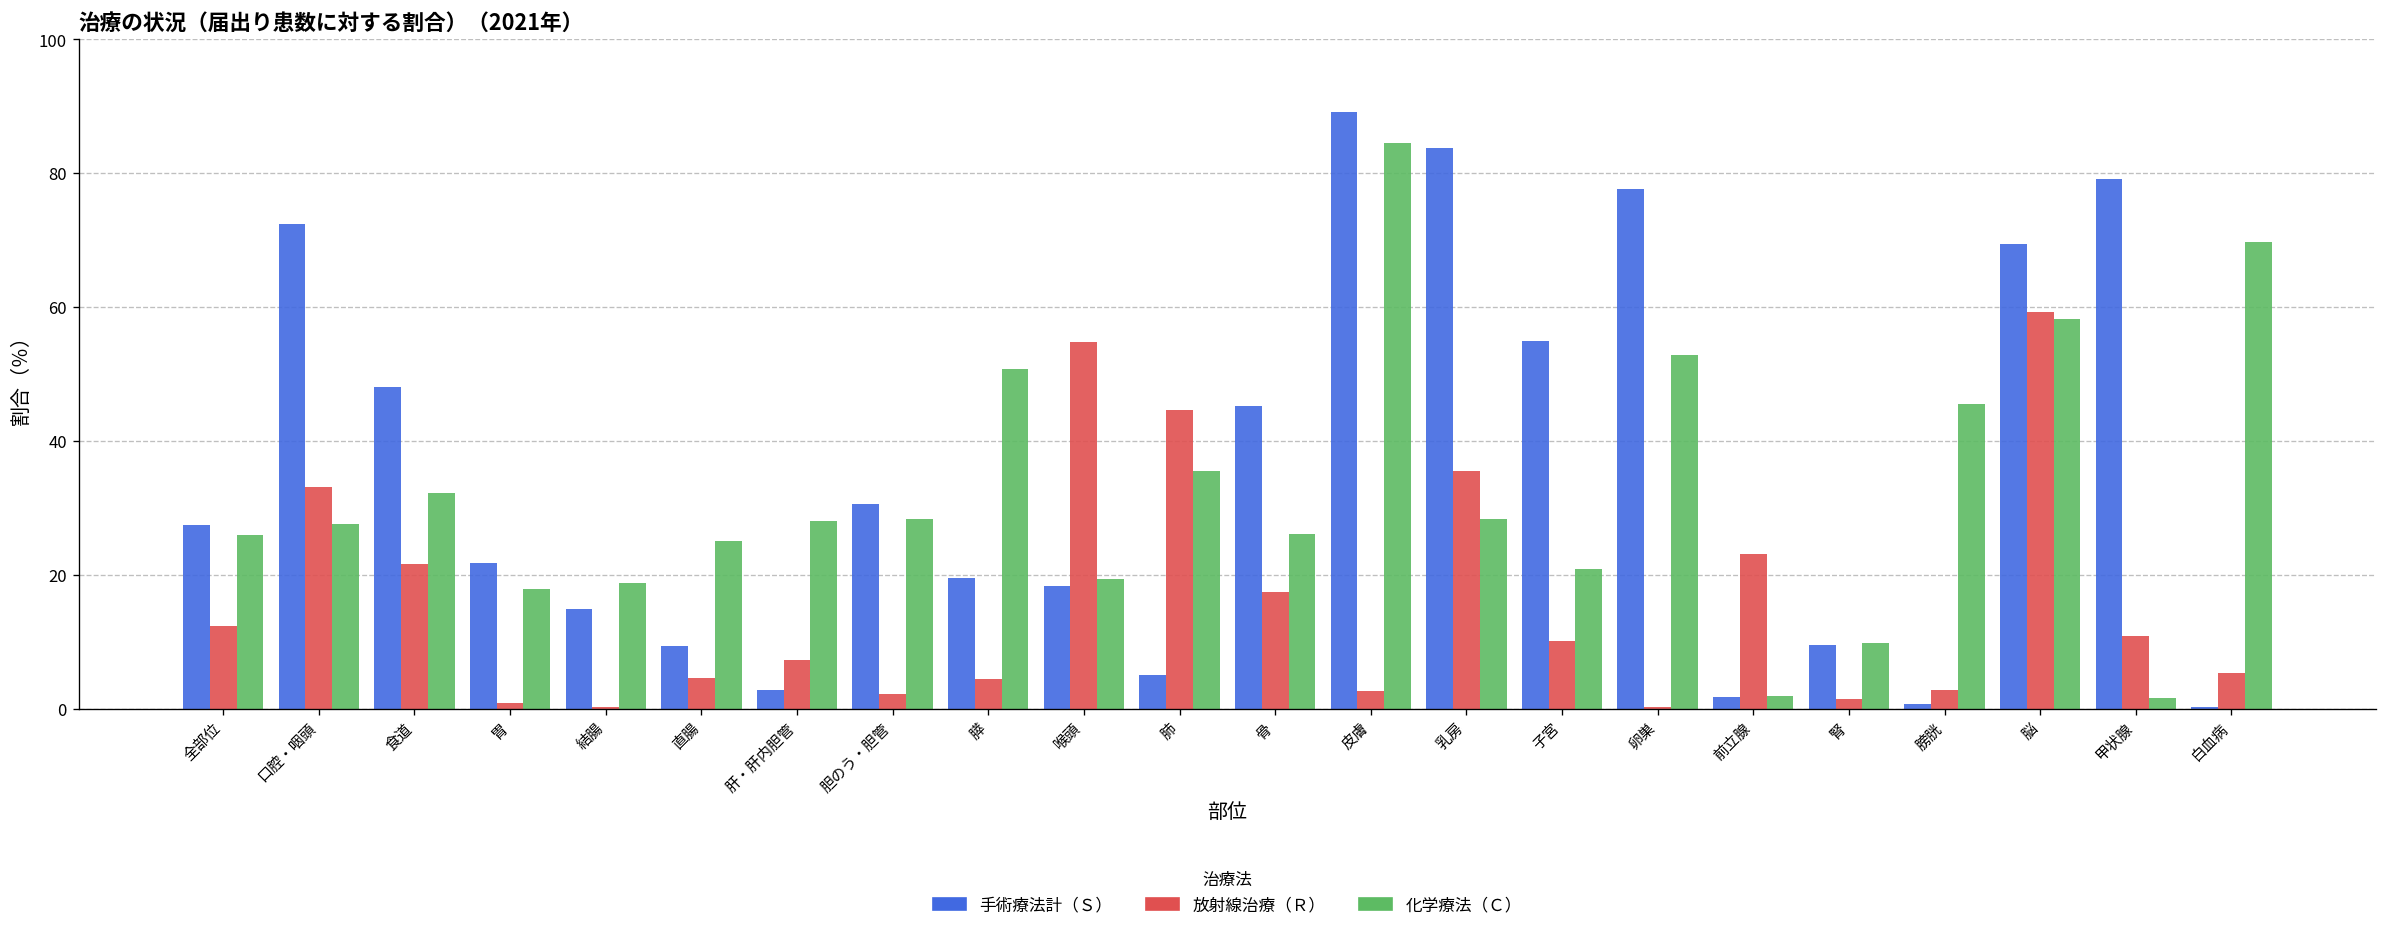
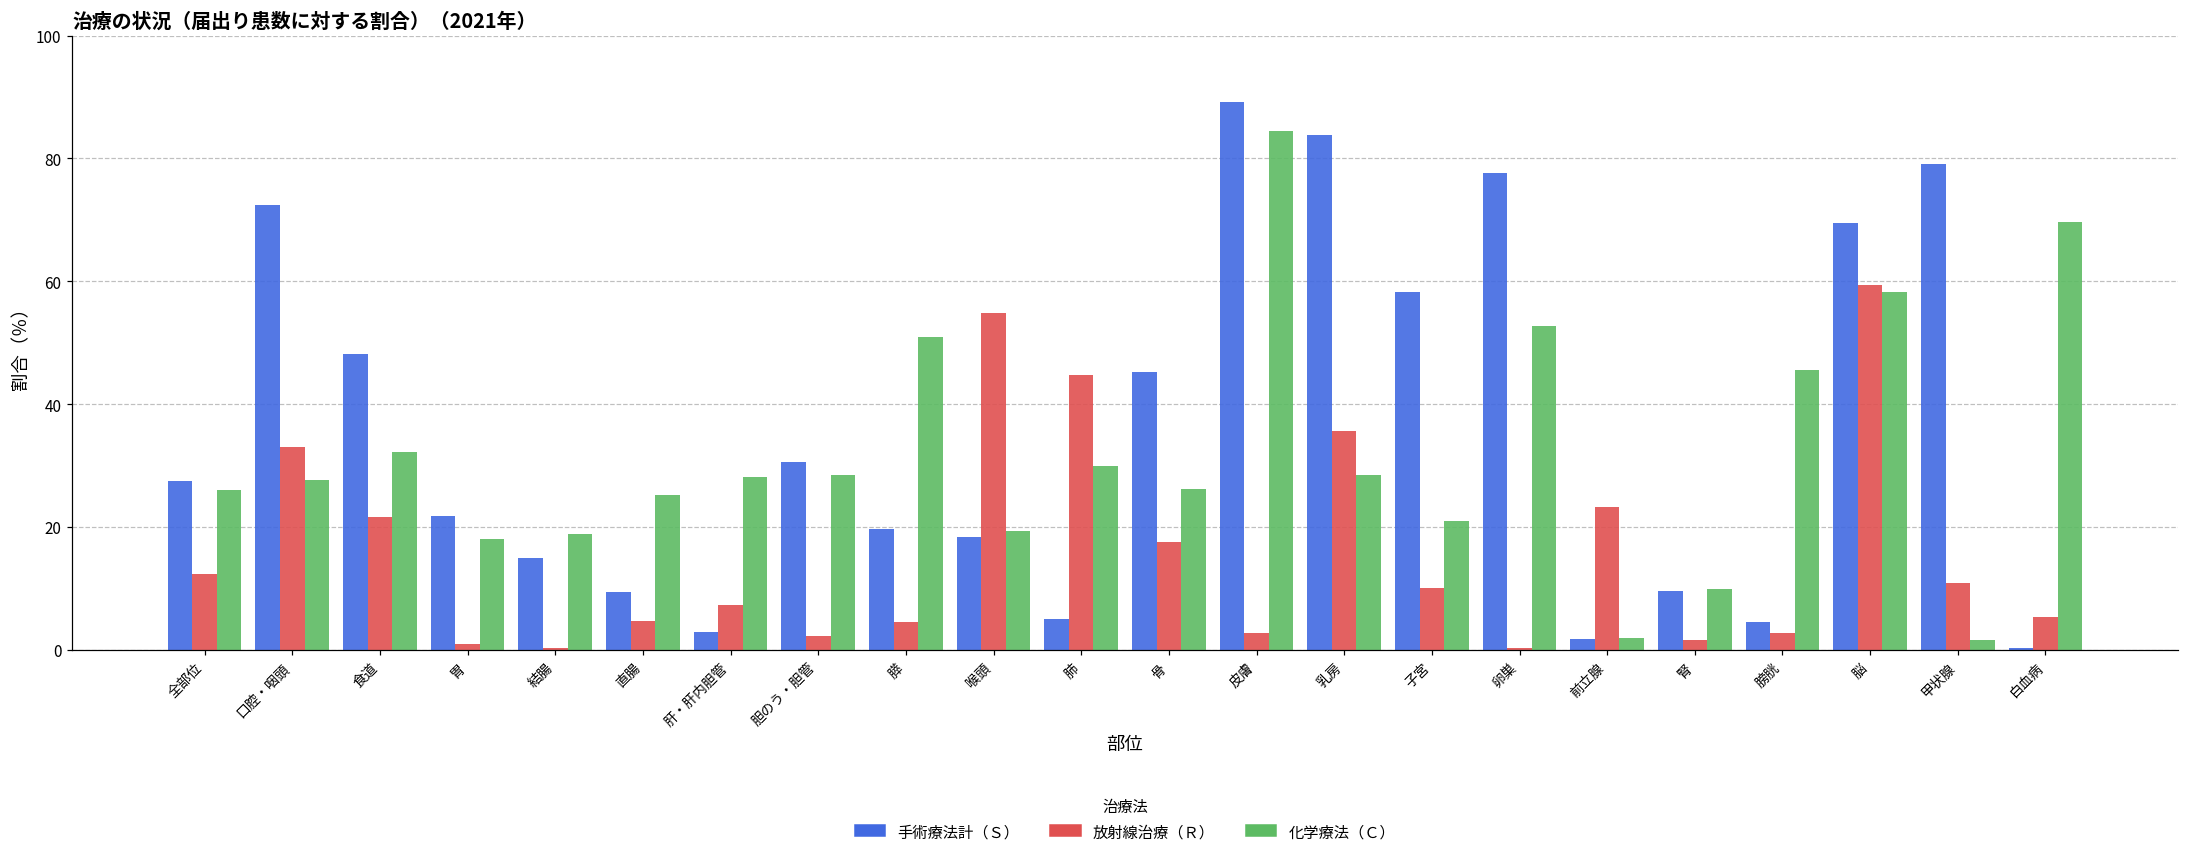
  {
    "手術療法計（Ｓ）": {
      "全部位": 28,
      "口腔・咽頭": 72,
      "食道": 48,
      "胃": 22,
      "結腸": 15,
      "直腸": 9,
      "肝・肝内胆管": 3,
      "胆のう・胆管": 31,
      "膵": 20,
      "喉頭": 18,
      "肺": 5,
      "骨": 45,
      "皮膚": 89,
      "乳房": 84,
-     "子宮": 55,
+     "子宮": 58,
      "卵巣": 78,
      "前立腺": 2,
      "腎": 10,
-     "膀胱": 1,
+     "膀胱": 4,
      "脳": 69,
      "甲状腺": 79
    },
    "放射線治療（Ｒ）": {
      "全部位": 12,
      "口腔・咽頭": 33,
      "食道": 22,
      "胃": 1,
      "直腸": 5,
      "肝・肝内胆管": 7,
      "胆のう・胆管": 2,
      "膵": 5,
      "喉頭": 55,
      "肺": 45,
      "骨": 18,
      "皮膚": 3,
      "乳房": 36,
      "子宮": 10,
      "前立腺": 23,
      "腎": 2,
      "膀胱": 3,
      "脳": 59,
      "甲状腺": 11,
      "白血病": 5
    },
    "化学療法（Ｃ）": {
      "全部位": 26,
      "口腔・咽頭": 28,
      "食道": 32,
      "胃": 18,
      "結腸": 19,
      "直腸": 25,
      "肝・肝内胆管": 28,
      "胆のう・胆管": 28,
      "膵": 51,
      "喉頭": 19,
-     "肺": 35,
+     "肺": 30,
      "骨": 26,
      "皮膚": 84,
      "乳房": 28,
      "子宮": 21,
      "卵巣": 53,
      "前立腺": 2,
      "腎": 10,
      "膀胱": 46,
      "脳": 58,
      "甲状腺": 2,
      "白血病": 70
    }
  }
